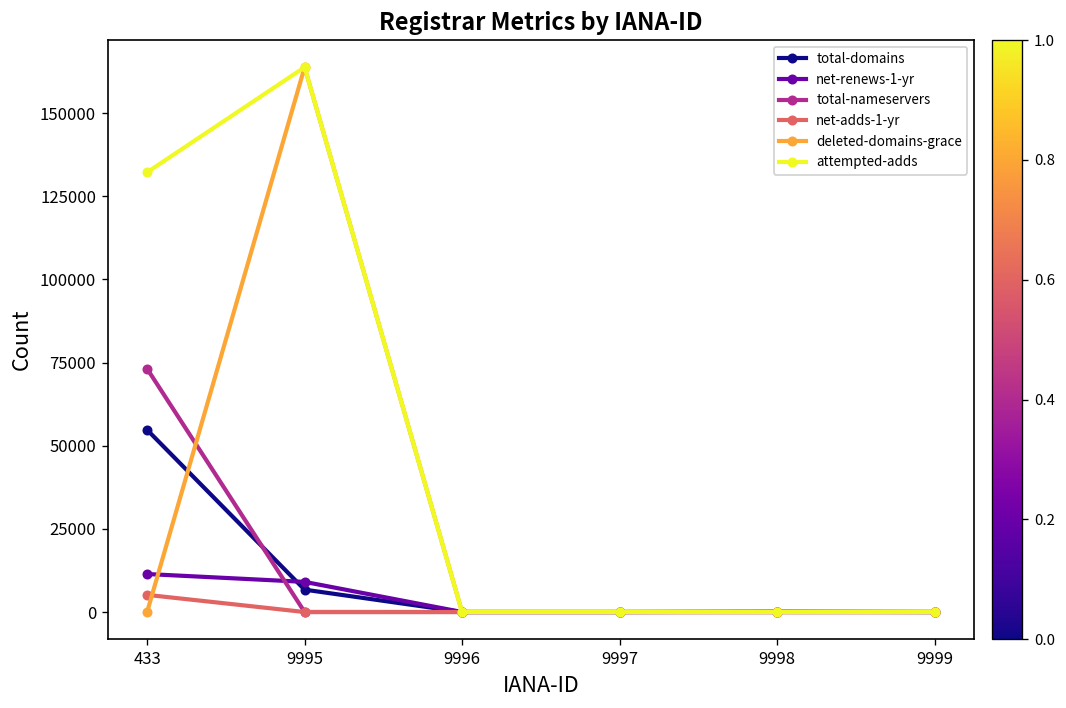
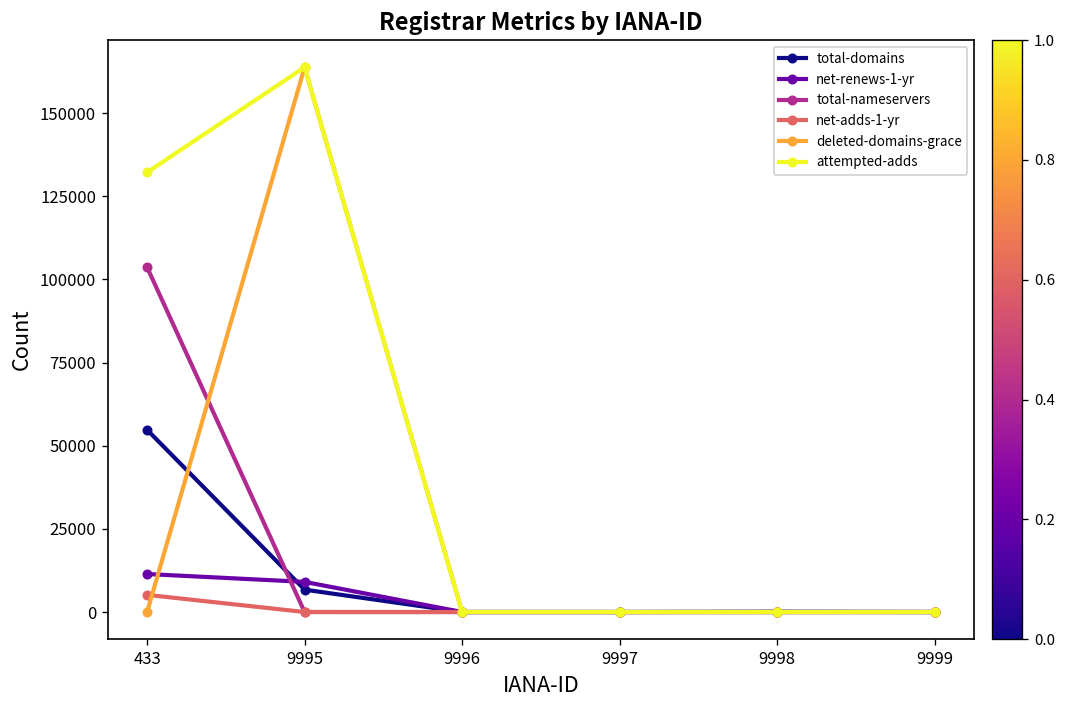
  {
    "total-domains": {
      "433": 55000,
      "9995": 7000
    },
    "net-renews-1-yr": {
      "433": 11000,
      "9995": 9000
    },
    "total-nameservers": {
-     "433": 73000
+     "433": 104000
    },
    "net-adds-1-yr": {
      "433": 5000
    },
    "deleted-domains-grace": {
      "433": 0
    },
    "attempted-adds": {
      "433": 132000
    }
  }
